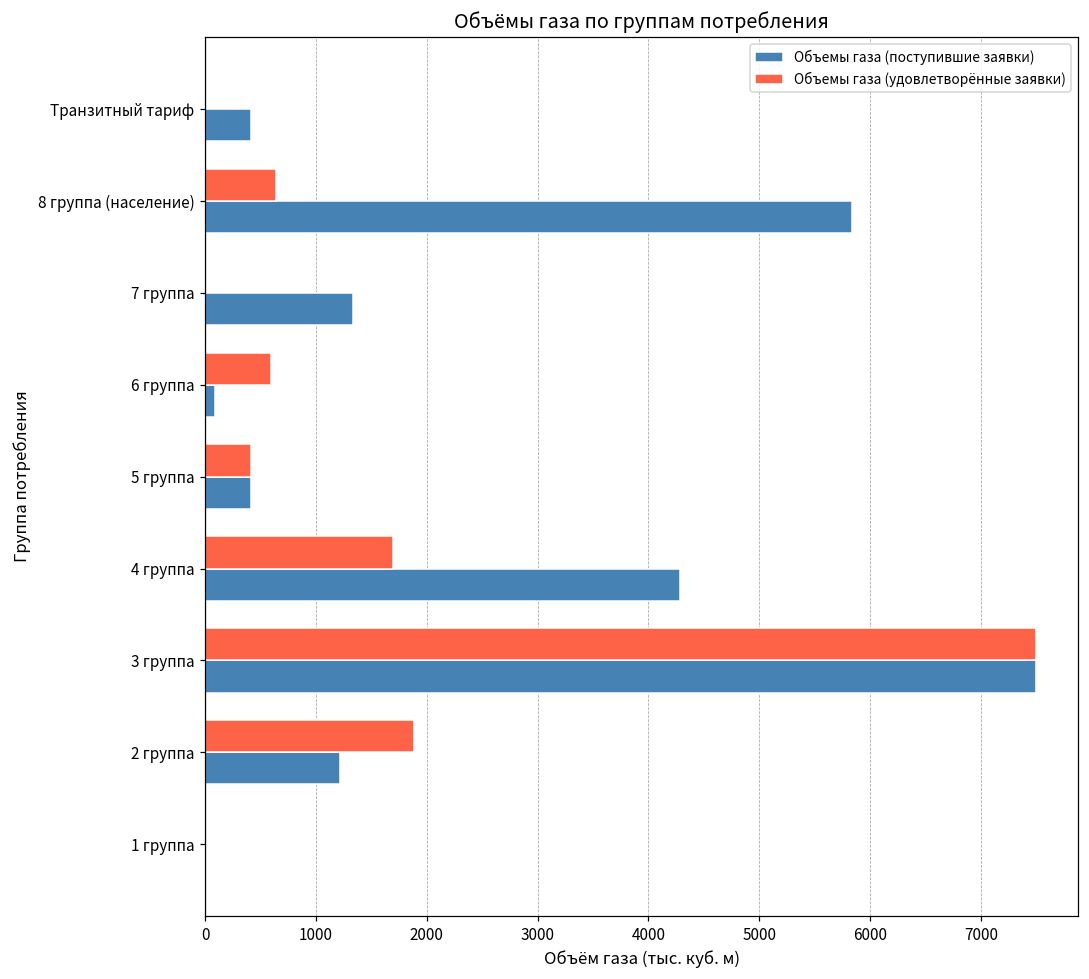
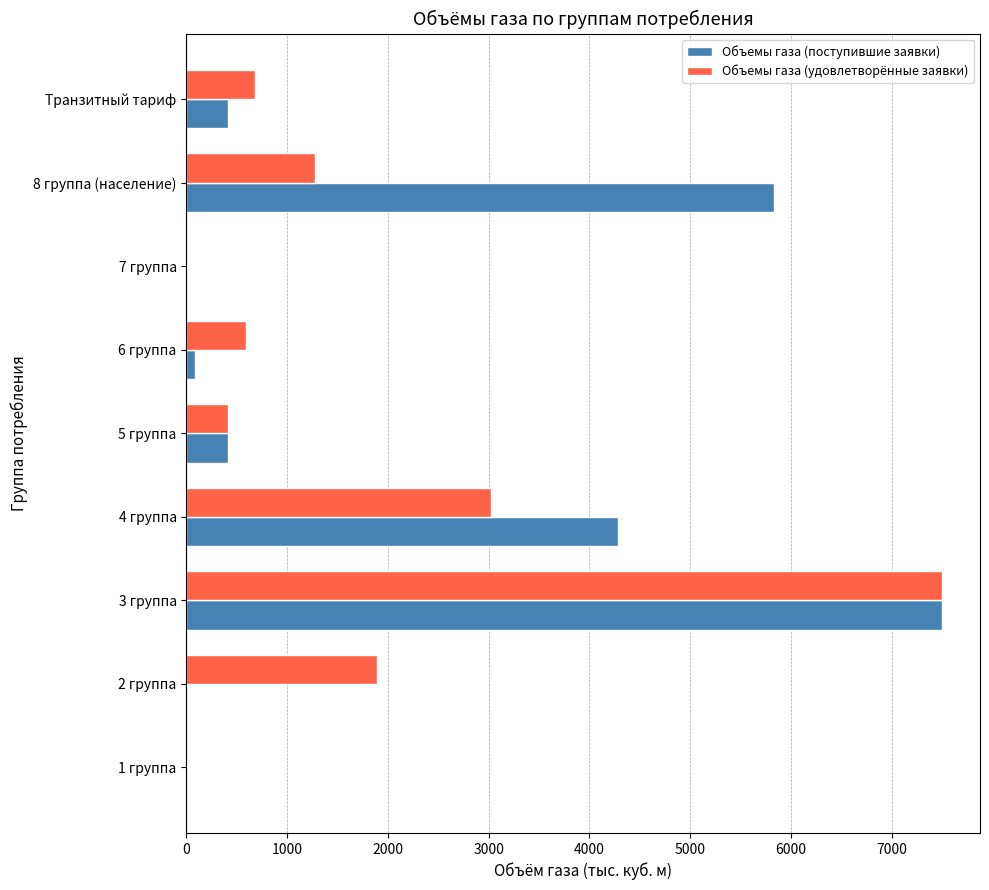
  {
    "Объемы газа (поступившие заявки)": {
      "Транзитный тариф": 410,
      "8 группа (население)": 5830,
-     "7 группа": 1330,
+     "7 группа": 10,
      "6 группа": 90,
      "5 группа": 410,
      "4 группа": 4280,
      "3 группа": 7500,
-     "2 группа": 1220,
+     "2 группа": 0,
      "1 группа": 0
    },
    "Объемы газа (удовлетворённые заявки)": {
-     "Транзитный тариф": 0,
-     "8 группа (население)": 640,
+     "Транзитный тариф": 680,
+     "8 группа (население)": 1280,
      "6 группа": 590,
      "5 группа": 410,
-     "4 группа": 1700,
+     "4 группа": 3020,
      "3 группа": 7500,
      "2 группа": 1890,
      "1 группа": 0
    }
  }
